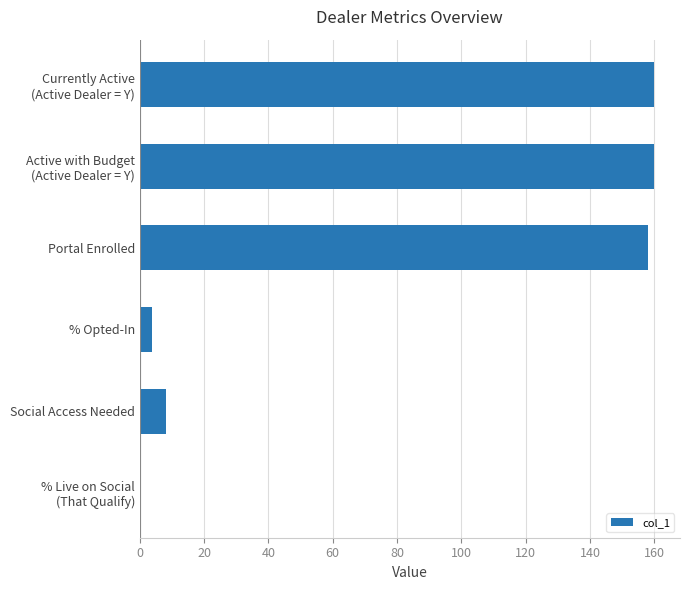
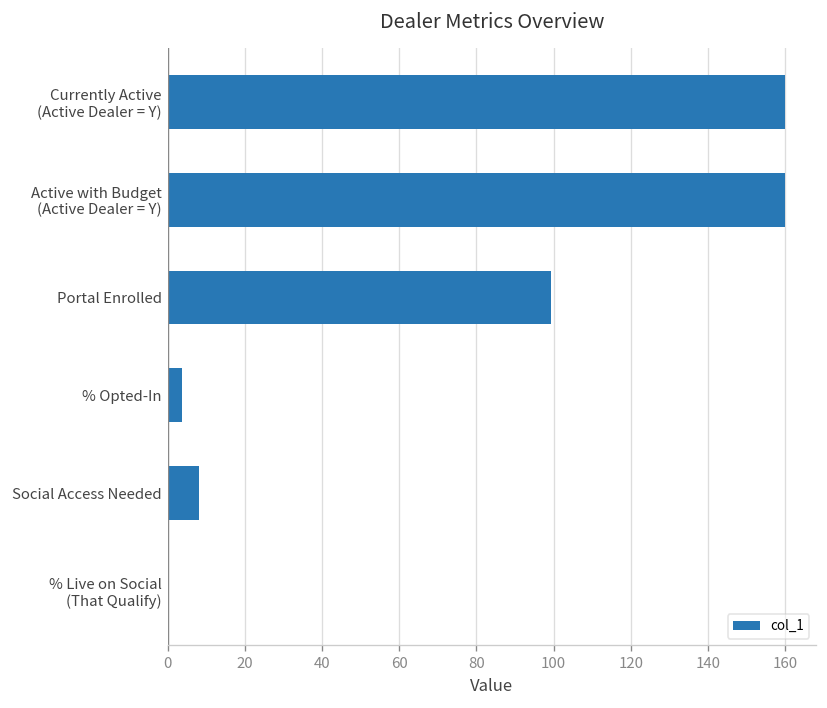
  {
    "Currently Active (Active Dealer = Y)": 160,
    "Active with Budget (Active Dealer = Y)": 160,
-   "Portal Enrolled": 158,
+   "Portal Enrolled": 99,
    "% Opted-In": 4,
    "Social Access Needed": 8,
    "% Live on Social (That Qualify)": 0
  }
